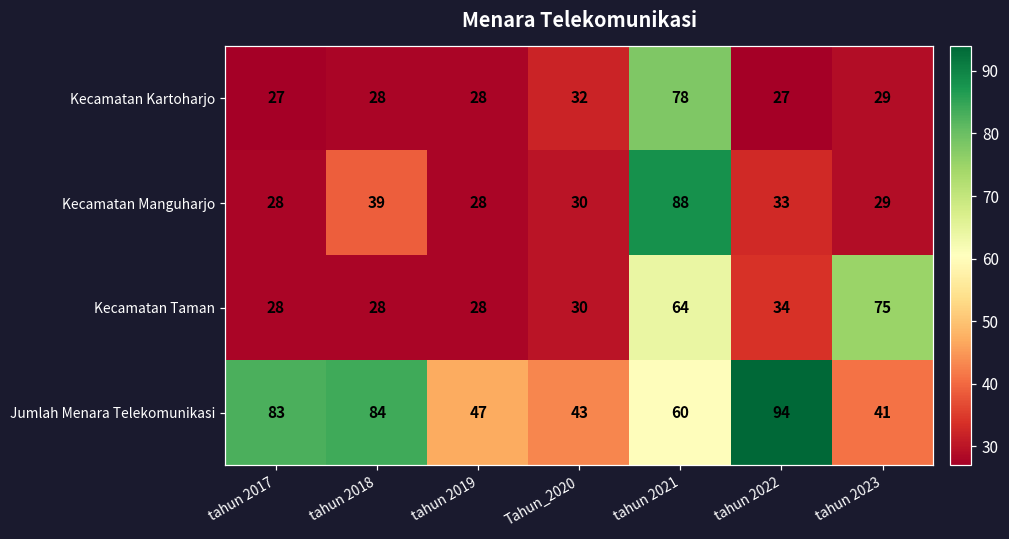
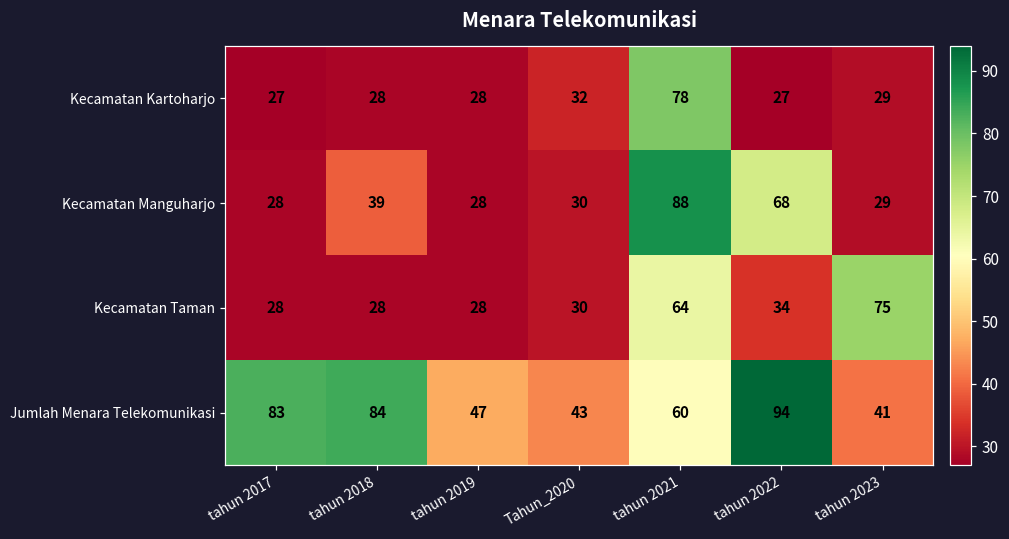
  {
    "Kecamatan Kartoharjo": {
      "tahun 2017": 27,
      "tahun 2018": 28,
      "tahun 2019": 28,
      "Tahun_2020": 32,
      "tahun 2021": 78,
      "tahun 2022": 27,
      "tahun 2023": 29
    },
    "Kecamatan Manguharjo": {
      "tahun 2017": 28,
      "tahun 2018": 39,
      "tahun 2019": 28,
      "Tahun_2020": 30,
      "tahun 2021": 88,
-     "tahun 2022": 33,
+     "tahun 2022": 68,
      "tahun 2023": 29
    },
    "Kecamatan Taman": {
      "tahun 2017": 28,
      "tahun 2018": 28,
      "tahun 2019": 28,
      "Tahun_2020": 30,
      "tahun 2021": 64,
      "tahun 2022": 34,
      "tahun 2023": 75
    },
    "Jumlah Menara Telekomunikasi": {
      "tahun 2017": 83,
      "tahun 2018": 84,
      "tahun 2019": 47,
      "Tahun_2020": 43,
      "tahun 2021": 60,
      "tahun 2022": 94,
      "tahun 2023": 41
    }
  }
